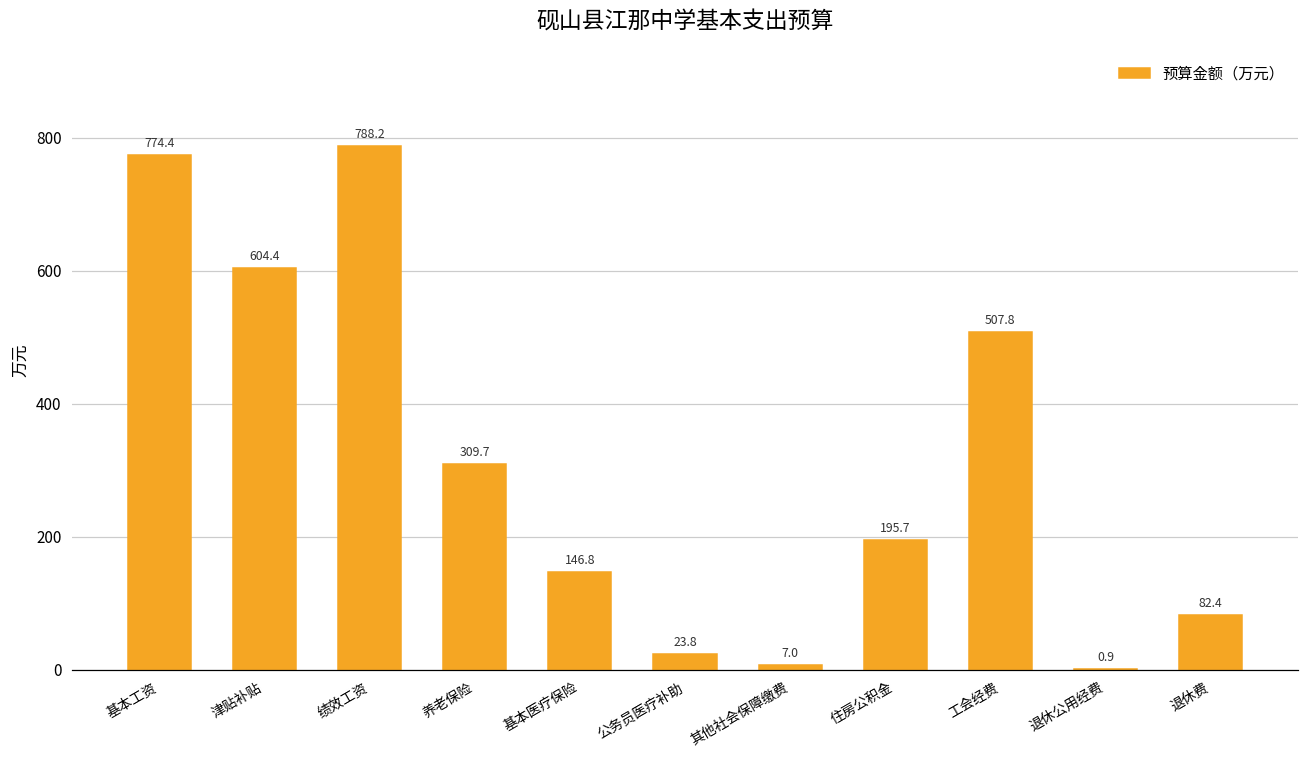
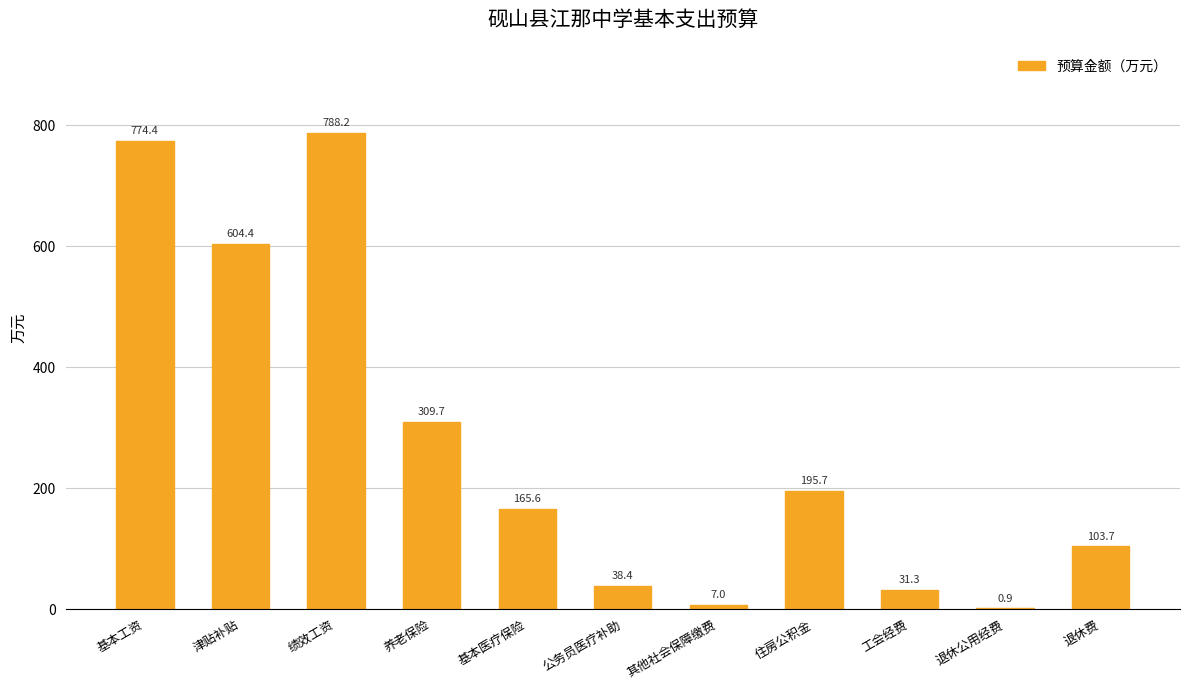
  {
    "基本工资": 774.4,
    "津贴补贴": 604.4,
    "绩效工资": 788.2,
    "养老保险": 309.7,
-   "基本医疗保险": 146.8,
-   "公务员医疗补助": 23.8,
+   "基本医疗保险": 165.6,
+   "公务员医疗补助": 38.4,
    "其他社会保障缴费": 7.0,
    "住房公积金": 195.7,
-   "工会经费": 507.8,
+   "工会经费": 31.3,
    "退休公用经费": 0.9,
-   "退休费": 82.4
+   "退休费": 103.7
  }
